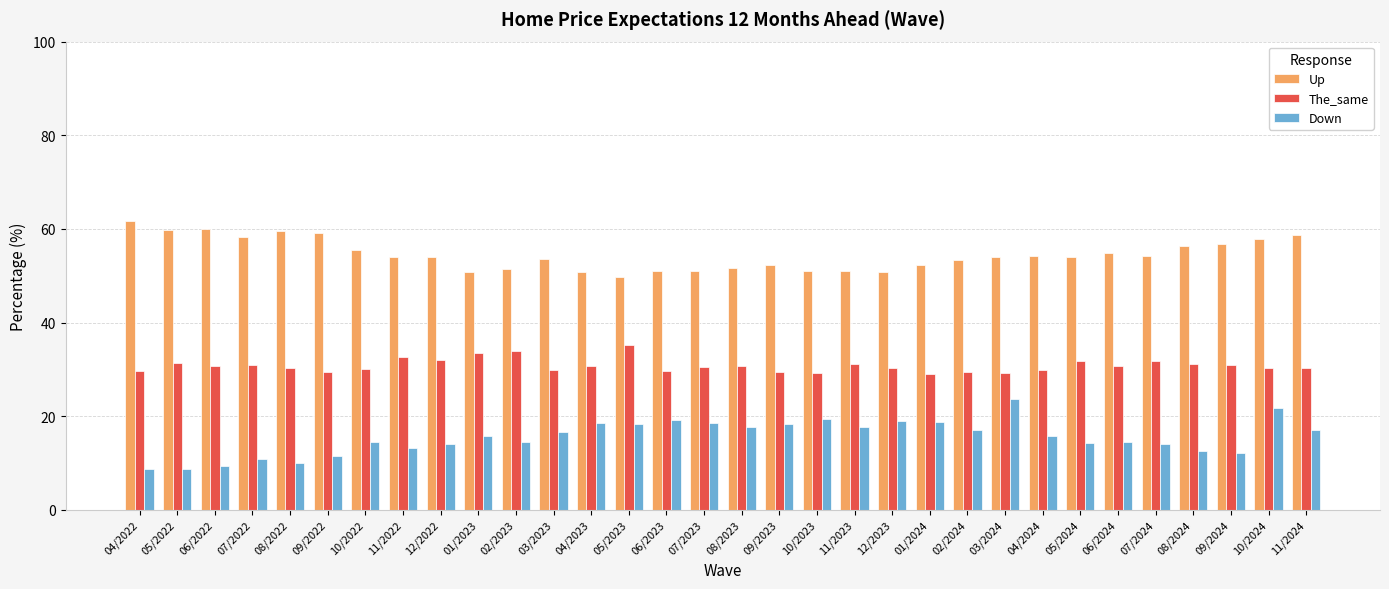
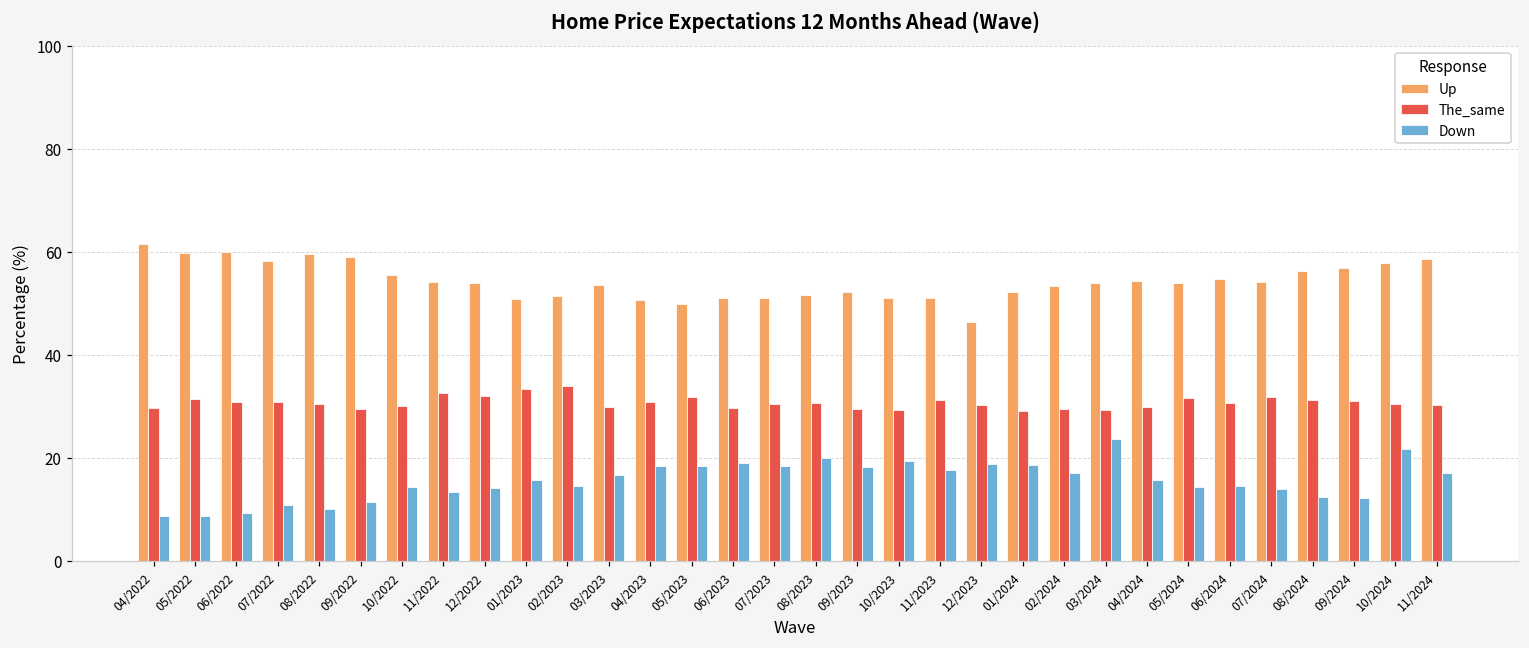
  {
    "Up": {
      "04/2022": 62,
      "05/2022": 60,
      "06/2022": 60,
      "07/2022": 58,
      "08/2022": 60,
      "09/2022": 59,
      "10/2022": 56,
      "11/2022": 54,
      "12/2022": 54,
      "01/2023": 51,
      "02/2023": 52,
      "03/2023": 54,
      "04/2023": 51,
      "05/2023": 50,
      "06/2023": 51,
      "07/2023": 51,
      "08/2023": 52,
      "09/2023": 52,
      "10/2023": 51,
      "11/2023": 51,
-     "12/2023": 51,
+     "12/2023": 46,
      "01/2024": 52,
      "02/2024": 53,
      "03/2024": 54,
      "04/2024": 54,
      "05/2024": 54,
      "06/2024": 55,
      "07/2024": 54,
      "08/2024": 56,
      "09/2024": 57,
      "10/2024": 58,
      "11/2024": 59
    },
    "The_same": {
      "04/2022": 30,
      "05/2022": 31,
      "06/2022": 31,
      "07/2022": 31,
      "08/2022": 30,
      "09/2022": 30,
      "10/2022": 30,
      "11/2022": 33,
      "12/2022": 32,
      "01/2023": 33,
      "02/2023": 34,
      "03/2023": 30,
      "04/2023": 31,
-     "05/2023": 35,
+     "05/2023": 32,
      "06/2023": 30,
      "07/2023": 31,
      "08/2023": 31,
      "09/2023": 30,
      "10/2023": 29,
      "11/2023": 31,
      "12/2023": 30,
      "01/2024": 29,
      "02/2024": 30,
      "03/2024": 29,
      "04/2024": 30,
      "05/2024": 32,
      "06/2024": 31,
      "07/2024": 32,
      "08/2024": 31,
      "09/2024": 31,
      "10/2024": 30,
      "11/2024": 30
    },
    "Down": {
      "04/2022": 9,
      "05/2022": 9,
      "06/2022": 9,
      "07/2022": 11,
      "08/2022": 10,
      "09/2022": 11,
      "10/2022": 14,
      "11/2022": 13,
      "12/2022": 14,
      "01/2023": 16,
      "02/2023": 15,
      "03/2023": 17,
      "04/2023": 19,
      "05/2023": 18,
      "06/2023": 19,
      "07/2023": 19,
-     "08/2023": 18,
+     "08/2023": 20,
      "09/2023": 18,
      "10/2023": 20,
      "11/2023": 18,
      "12/2023": 19,
      "01/2024": 19,
      "02/2024": 17,
      "03/2024": 24,
      "04/2024": 16,
      "05/2024": 14,
      "06/2024": 15,
      "07/2024": 14,
      "08/2024": 13,
      "09/2024": 12,
      "10/2024": 22,
      "11/2024": 17
    }
  }
